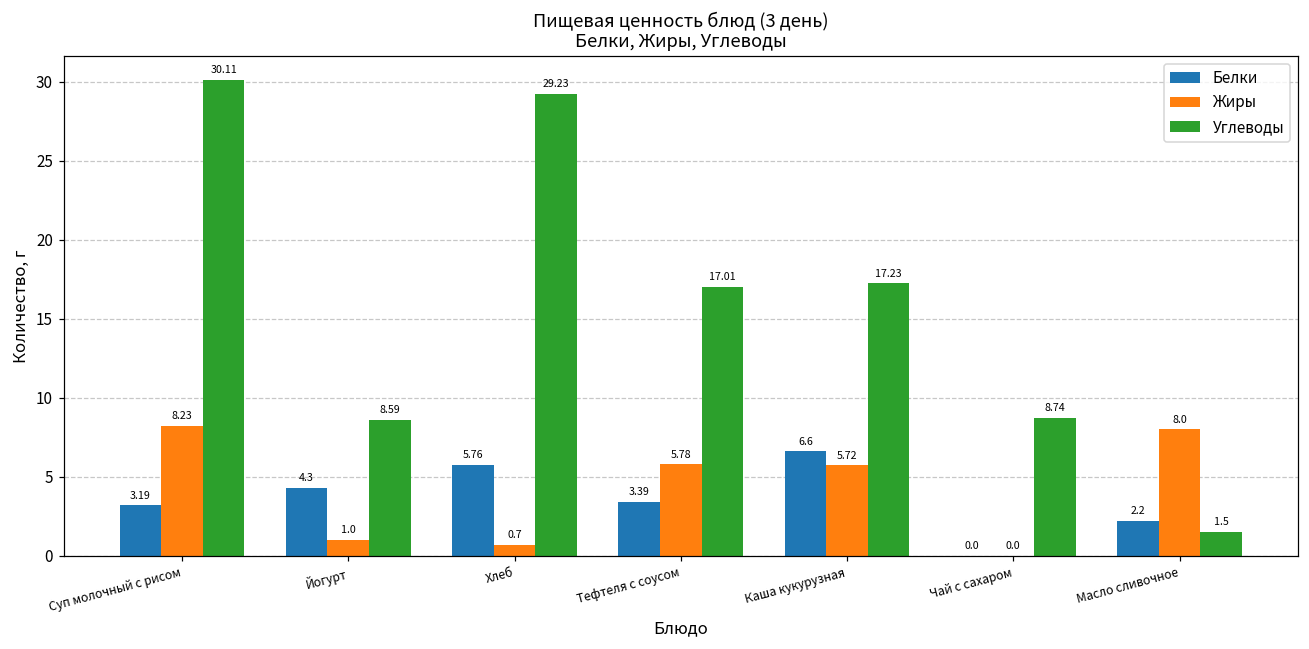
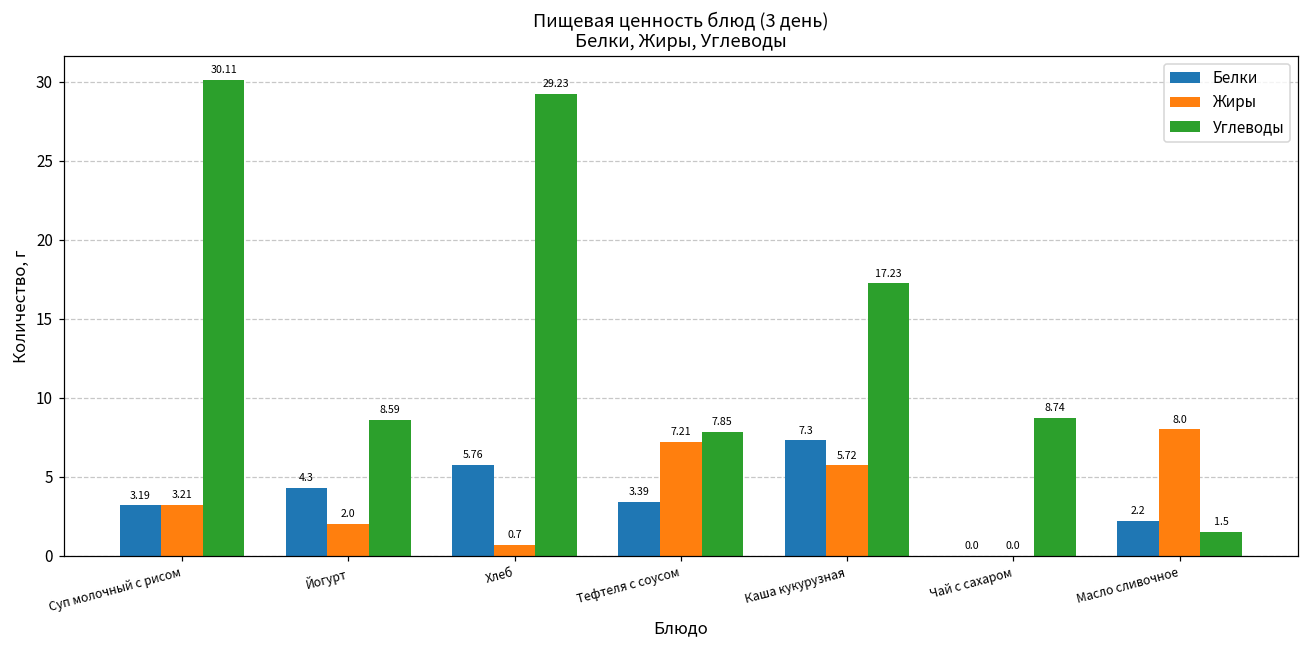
  {
    "Белки": {
      "Суп молочный с рисом": 3.19,
      "Йогурт": 4.3,
      "Хлеб": 5.76,
      "Тефтеля с соусом": 3.39,
-     "Каша кукурузная": 6.6,
+     "Каша кукурузная": 7.3,
      "Чай с сахаром": 0.0,
      "Масло сливочное": 2.2
    },
    "Жиры": {
-     "Суп молочный с рисом": 8.23,
-     "Йогурт": 1.0,
+     "Суп молочный с рисом": 3.21,
+     "Йогурт": 2.0,
      "Хлеб": 0.7,
-     "Тефтеля с соусом": 5.78,
+     "Тефтеля с соусом": 7.21,
      "Каша кукурузная": 5.72,
      "Чай с сахаром": 0.0,
      "Масло сливочное": 8.0
    },
    "Углеводы": {
      "Суп молочный с рисом": 30.11,
      "Йогурт": 8.59,
      "Хлеб": 29.23,
-     "Тефтеля с соусом": 17.01,
+     "Тефтеля с соусом": 7.85,
      "Каша кукурузная": 17.23,
      "Чай с сахаром": 8.74,
      "Масло сливочное": 1.5
    }
  }
